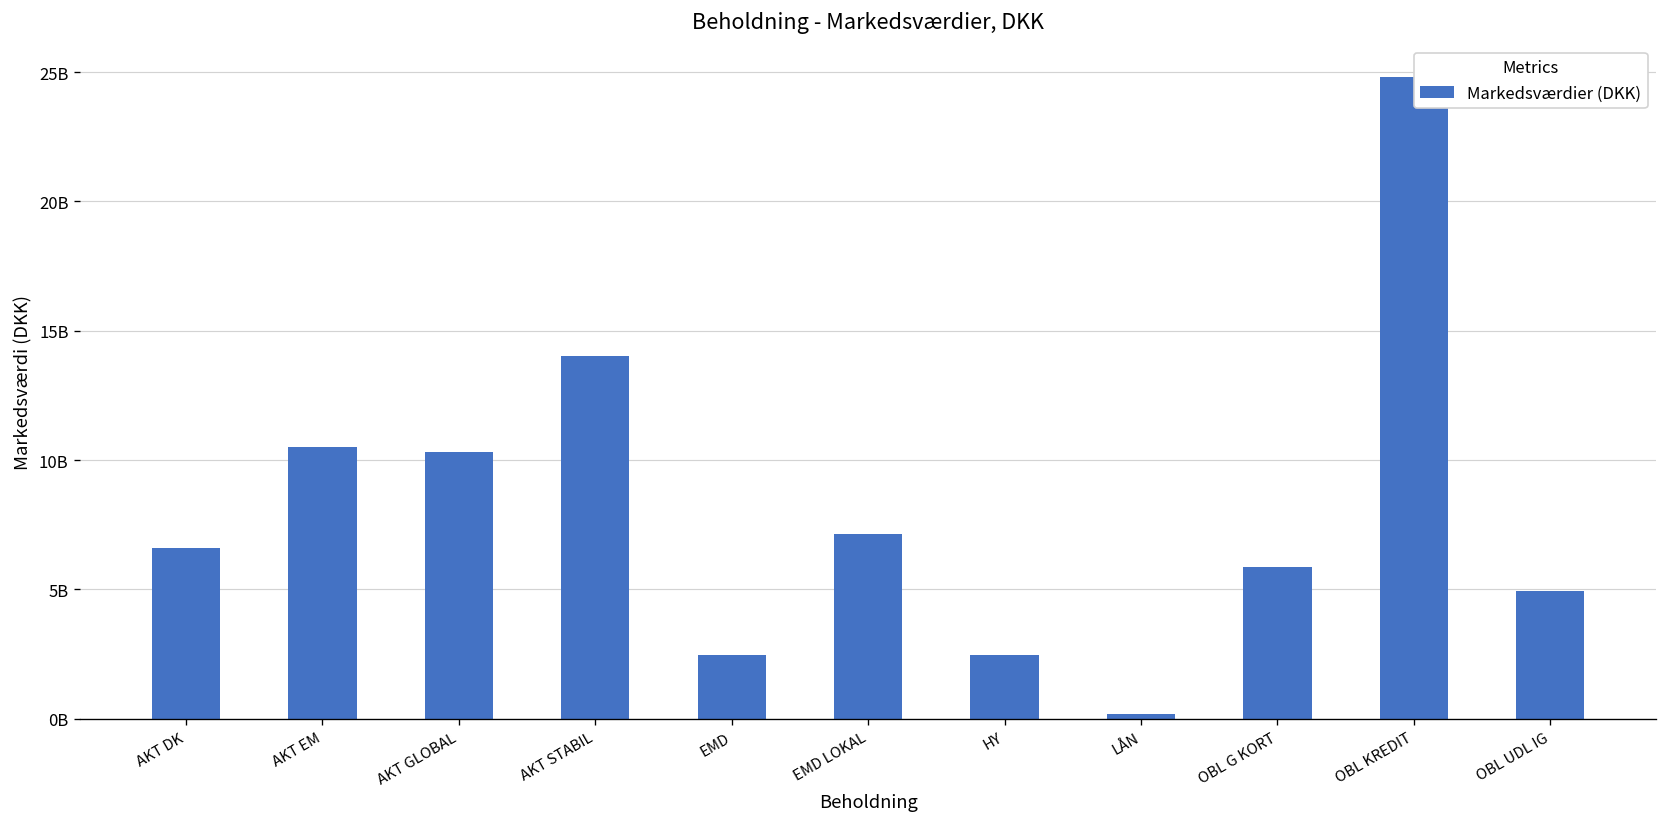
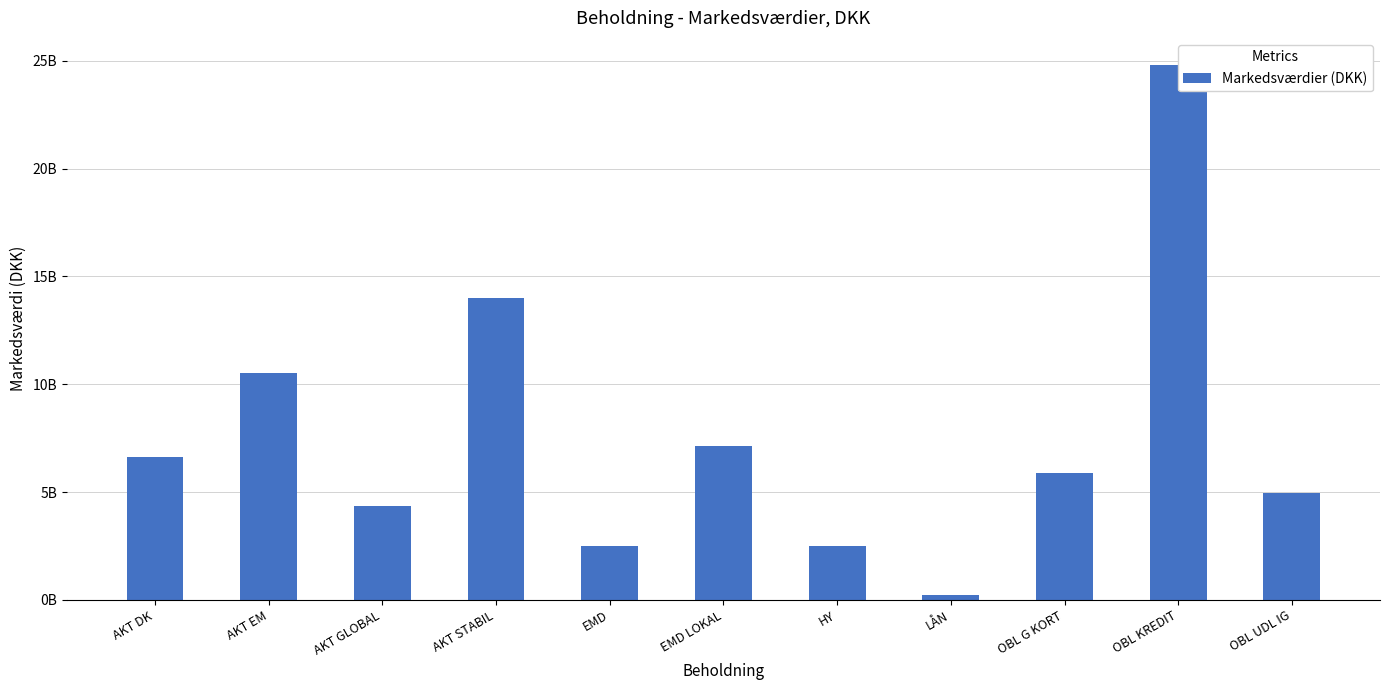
  {
    "AKT DK": 6600000000,
    "AKT EM": 10500000000,
-   "AKT GLOBAL": 10300000000,
+   "AKT GLOBAL": 4300000000,
    "AKT STABIL": 14000000000,
    "EMD": 2500000000,
    "EMD LOKAL": 7100000000,
    "HY": 2500000000,
    "LÅN": 200000000,
    "OBL G KORT": 5900000000,
    "OBL UDL IG": 4900000000
  }
